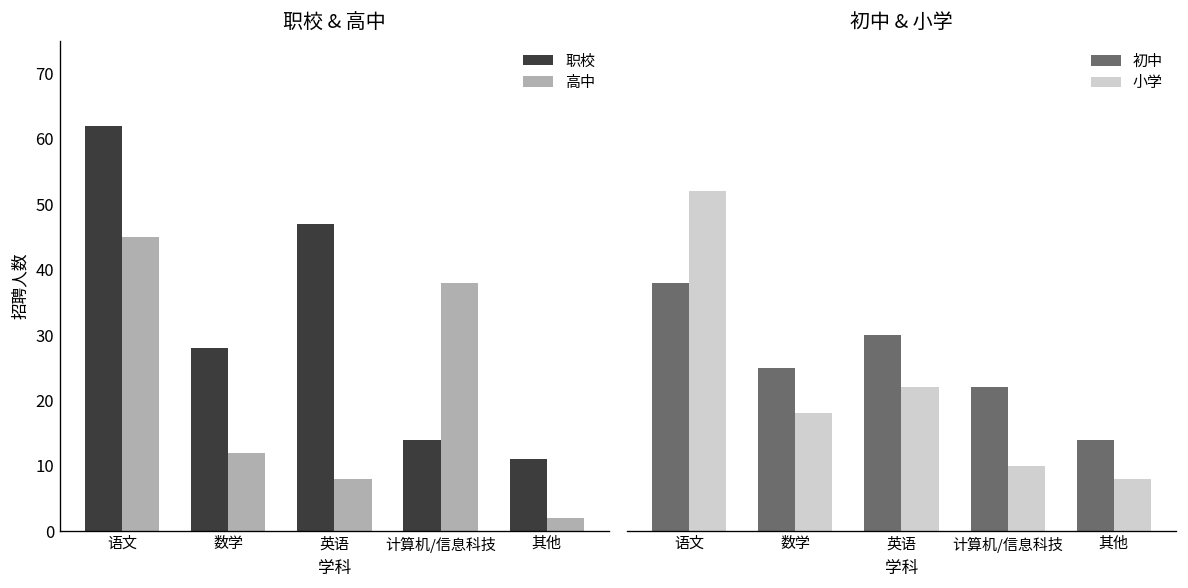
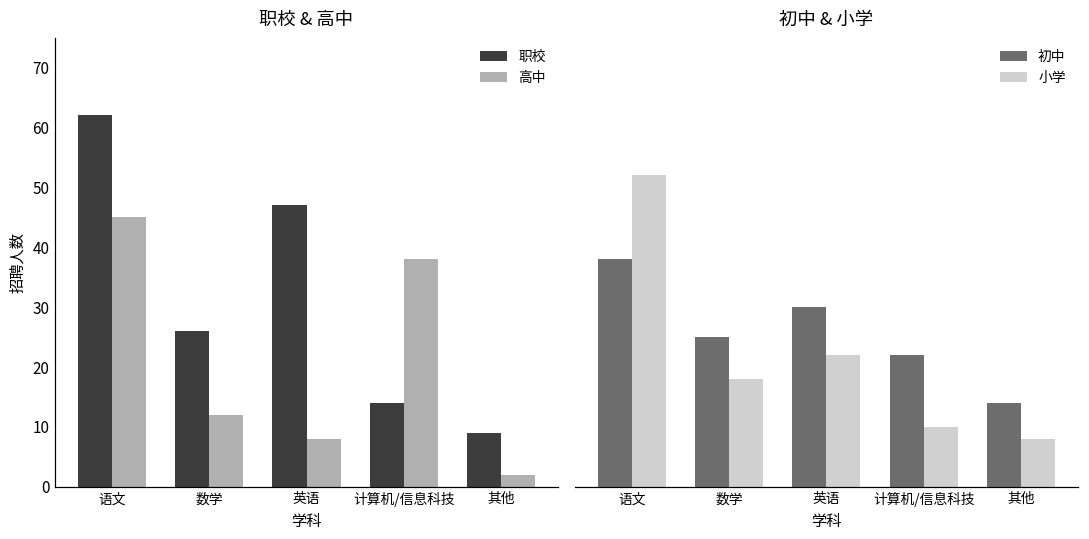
  {
    "职校 & 高中": {
      "职校": {
        "语文": 62,
-       "数学": 28,
+       "数学": 26,
        "英语": 47,
        "计算机/信息科技": 14,
-       "其他": 11
+       "其他": 9
      },
      "高中": {
        "语文": 45,
        "数学": 12,
        "英语": 8,
        "计算机/信息科技": 38,
        "其他": 2
      }
    }
  }
